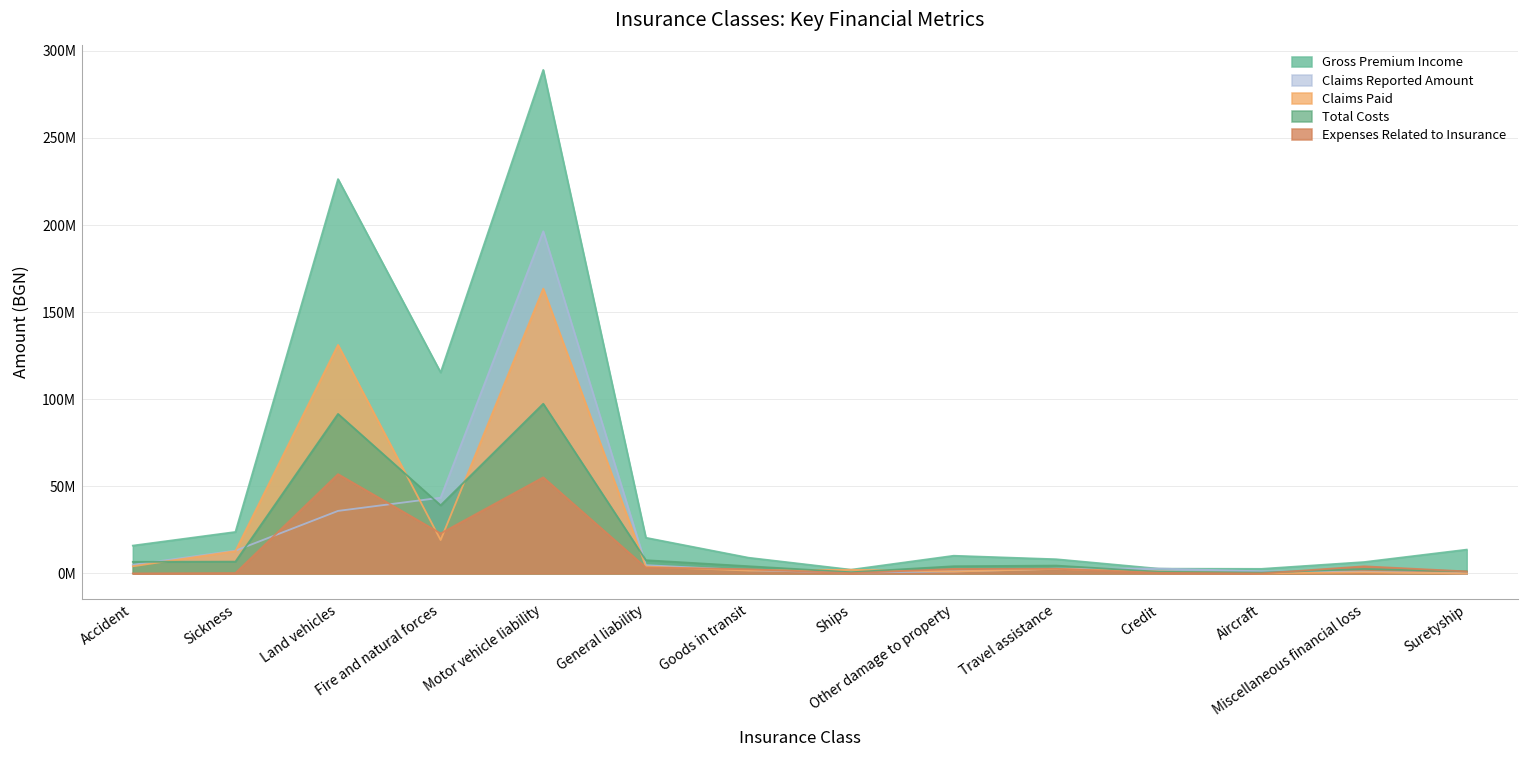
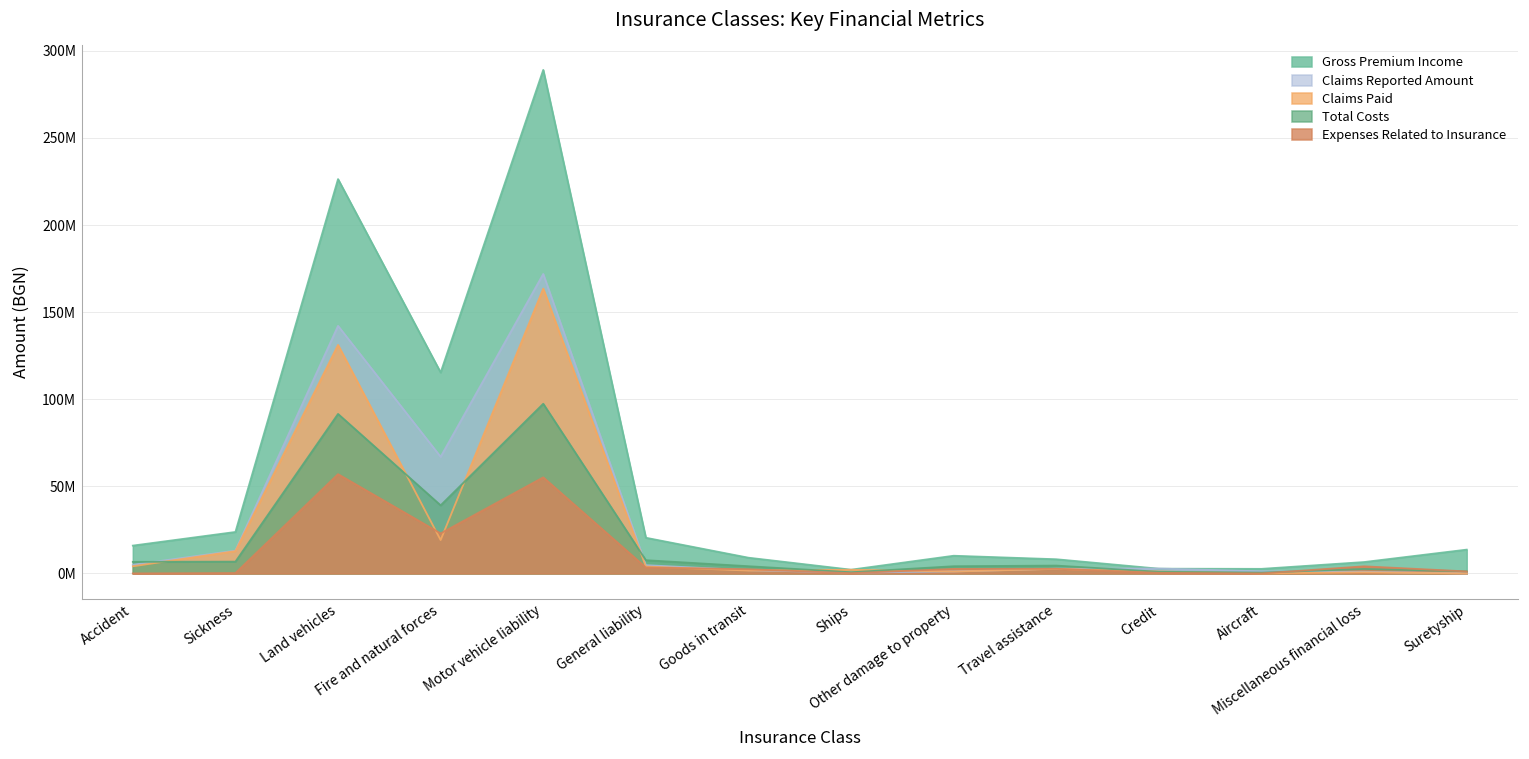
  {
    "Claims Reported Amount": {
-     "Land vehicles": 36000000,
-     "Fire and natural forces": 44000000,
-     "Motor vehicle liability": 196000000
+     "Land vehicles": 142000000,
+     "Fire and natural forces": 67000000,
+     "Motor vehicle liability": 172000000
    }
  }
